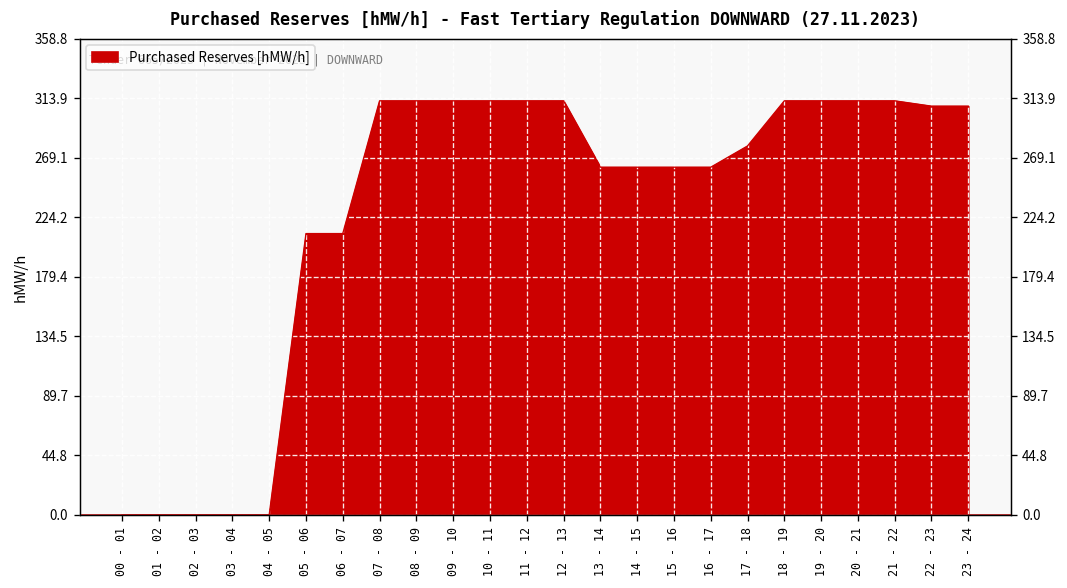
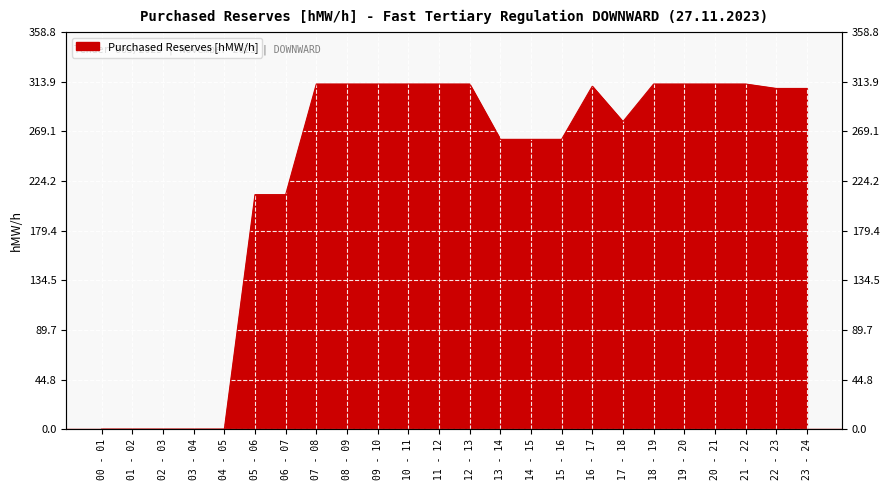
  {
    "00 - 01": 0,
    "01 - 02": 0,
    "02 - 03": 0,
    "03 - 04": 0,
    "04 - 05": 0,
    "05 - 06": 212,
    "06 - 07": 212,
    "07 - 08": 312,
    "08 - 09": 312,
    "09 - 10": 312,
    "10 - 11": 312,
    "11 - 12": 312,
    "12 - 13": 312,
    "13 - 14": 262,
    "14 - 15": 262,
    "15 - 16": 262,
-   "16 - 17": 262,
+   "16 - 17": 310,
    "17 - 18": 278,
    "18 - 19": 312,
    "19 - 20": 312,
    "20 - 21": 312,
    "21 - 22": 312,
    "22 - 23": 308,
    "23 - 24": 308
  }
